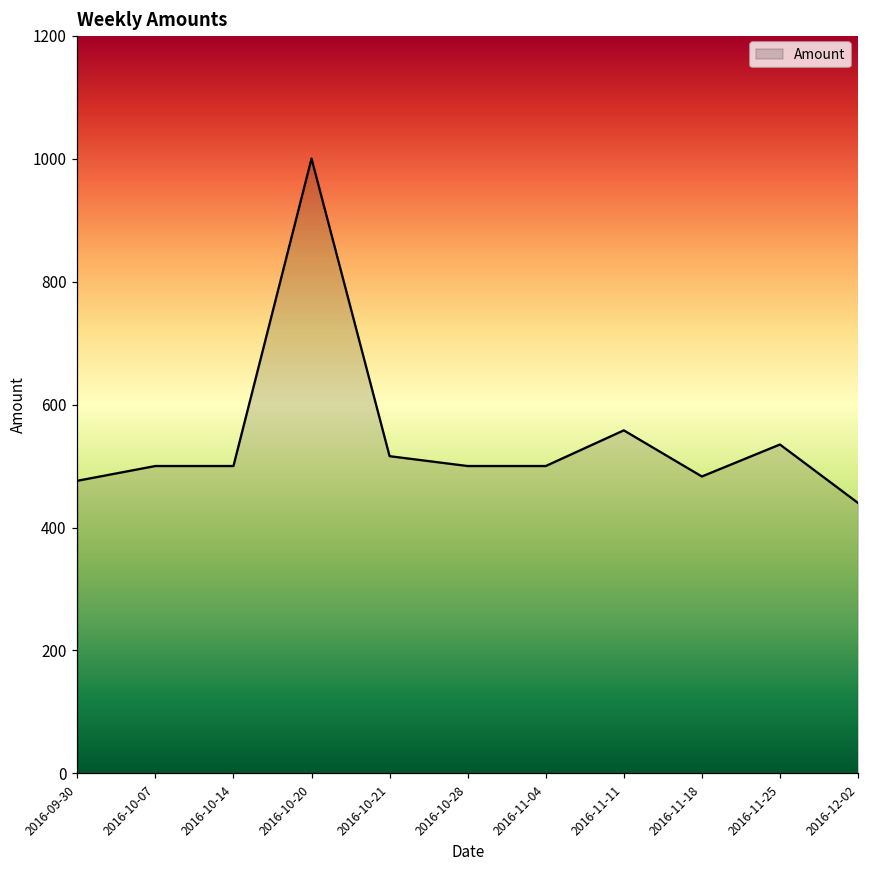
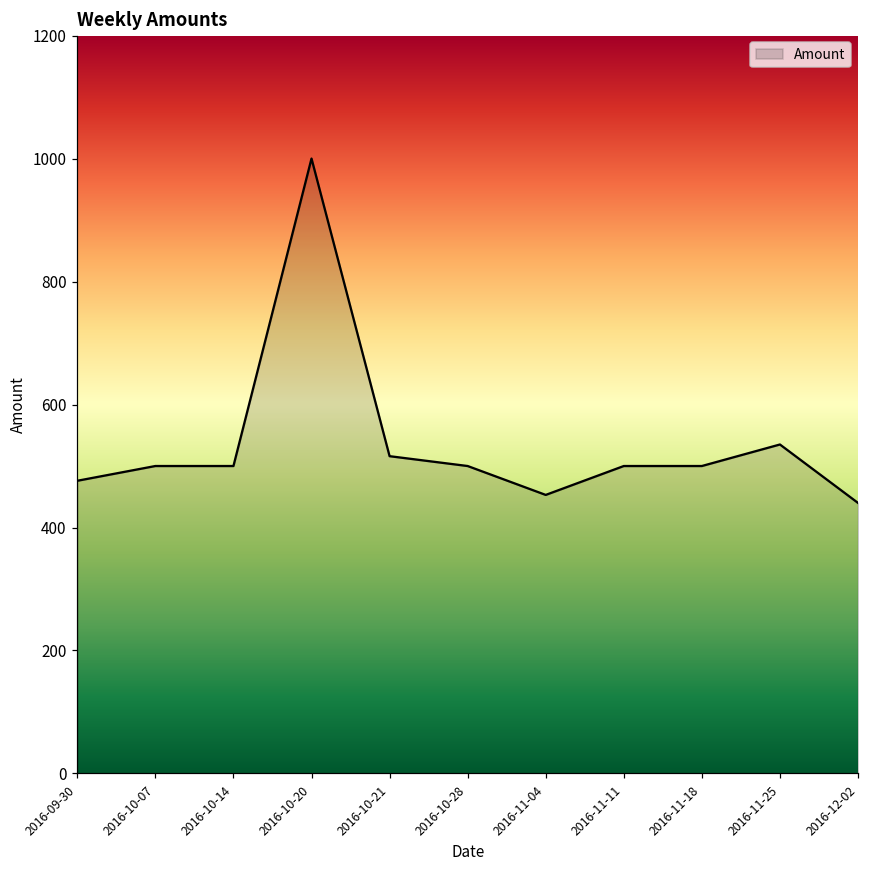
  {
    "2016-09-30": 480,
    "2016-10-07": 500,
    "2016-10-14": 500,
    "2016-10-20": 1000,
    "2016-10-21": 520,
    "2016-10-28": 500,
-   "2016-11-04": 500,
-   "2016-11-11": 560,
-   "2016-11-18": 480,
+   "2016-11-04": 450,
+   "2016-11-11": 500,
+   "2016-11-18": 500,
    "2016-11-25": 540,
    "2016-12-02": 440
  }
